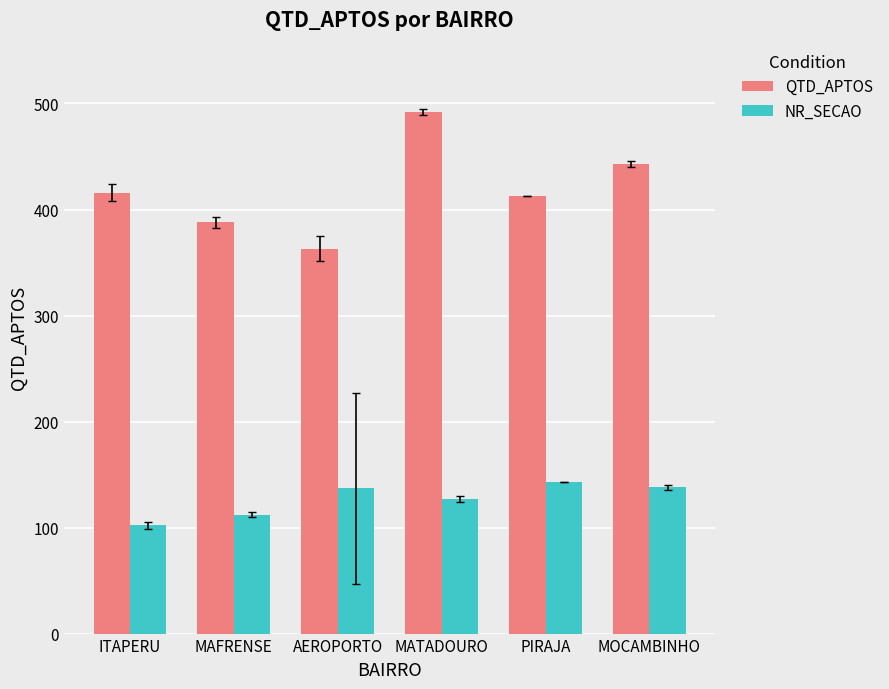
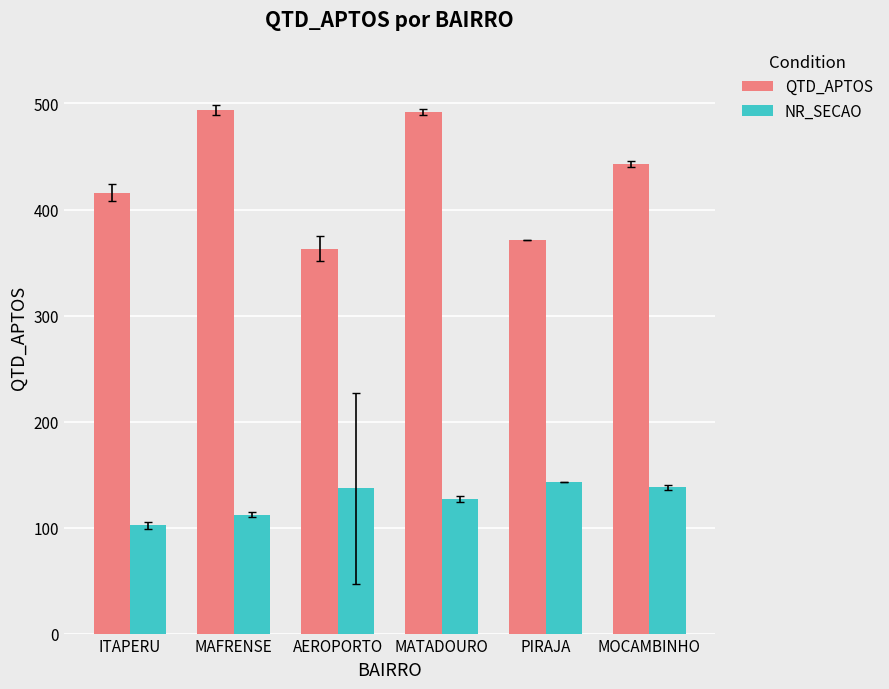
  {
    "QTD_APTOS": {
      "ITAPERU": 416,
-     "MAFRENSE": 388,
+     "MAFRENSE": 494,
      "AEROPORTO": 363,
      "MATADOURO": 492,
-     "PIRAJA": 413,
+     "PIRAJA": 371,
      "MOCAMBINHO": 443
    },
    "NR_SECAO": {
      "ITAPERU": 102,
      "MAFRENSE": 112,
      "AEROPORTO": 137,
      "MATADOURO": 127,
      "PIRAJA": 143,
      "MOCAMBINHO": 138
    }
  }
